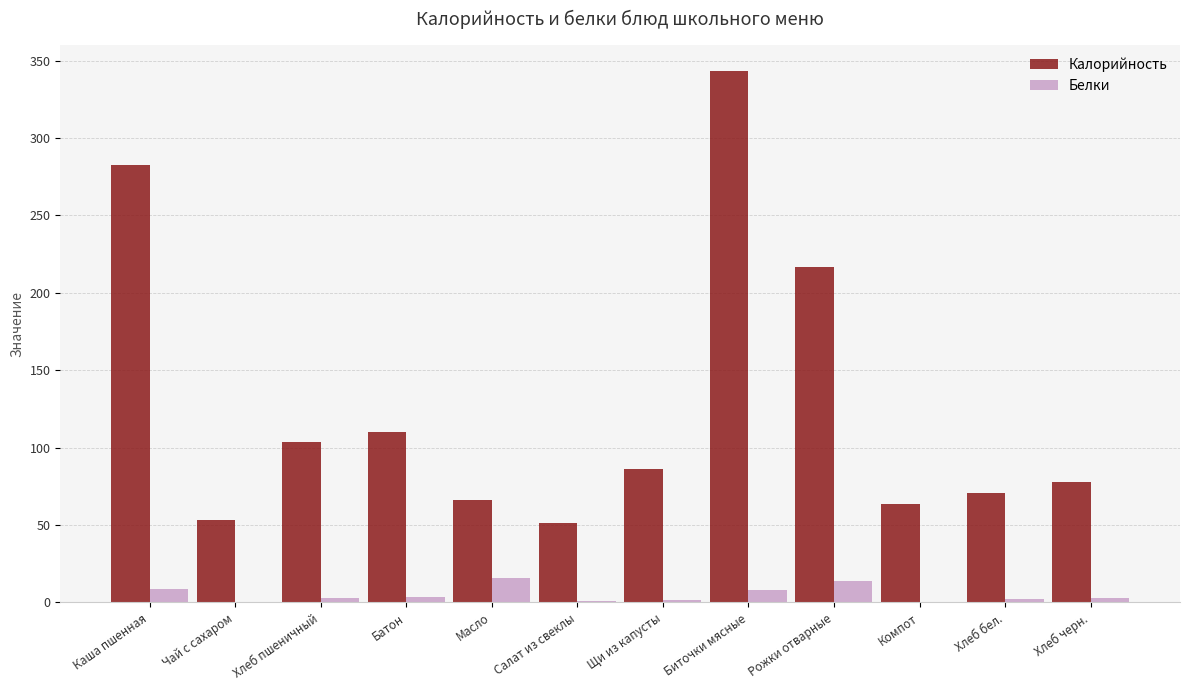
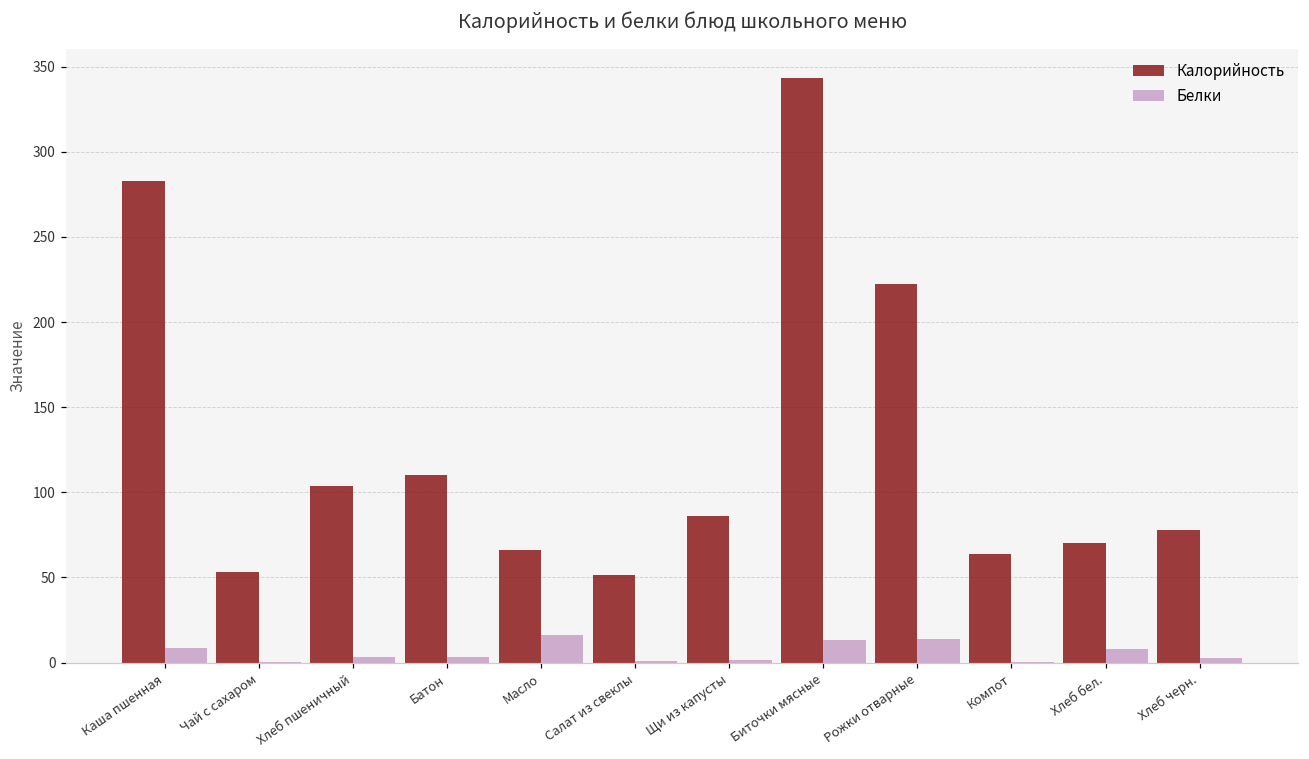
  {
    "Калорийность": {
      "Каша пшенная": 283,
      "Чай с сахаром": 53,
      "Хлеб пшеничный": 104,
      "Батон": 110,
      "Масло": 66,
      "Салат из свеклы": 51,
      "Щи из капусты": 86,
      "Биточки мясные": 343,
-     "Рожки отварные": 217,
+     "Рожки отварные": 222,
      "Компот": 64,
      "Хлеб бел.": 71,
      "Хлеб черн.": 78
    },
    "Белки": {
      "Каша пшенная": 9,
      "Хлеб пшеничный": 3,
      "Батон": 4,
      "Масло": 16,
-     "Биточки мясные": 8,
+     "Биточки мясные": 13,
      "Рожки отварные": 14,
-     "Хлеб бел.": 2,
+     "Хлеб бел.": 8,
      "Хлеб черн.": 3
    }
  }
